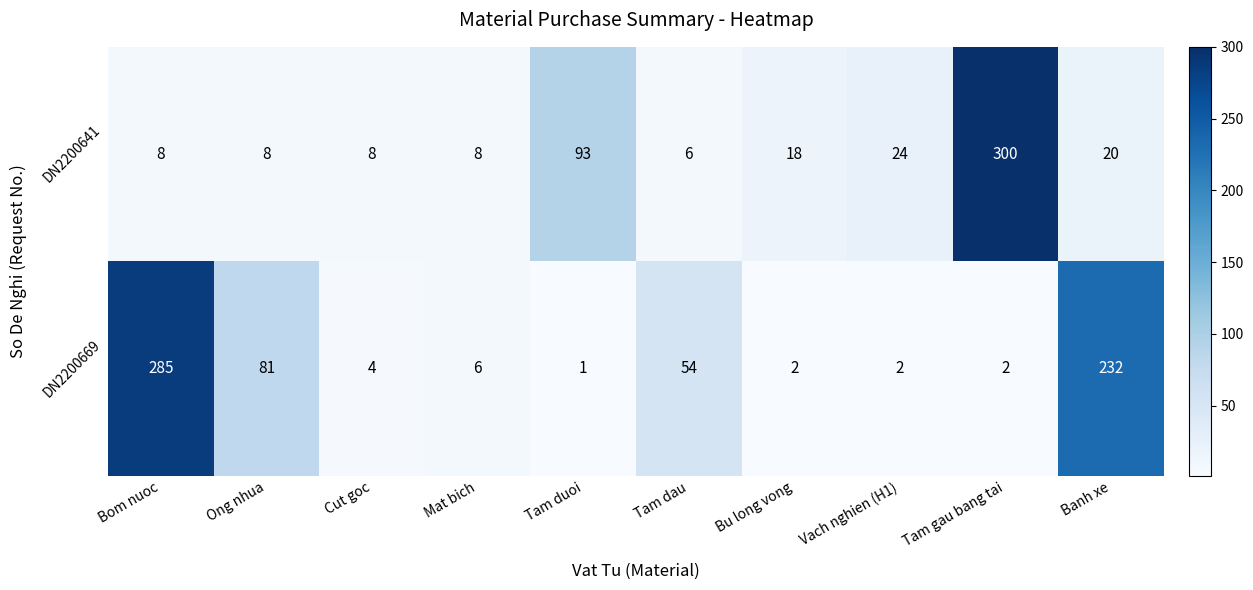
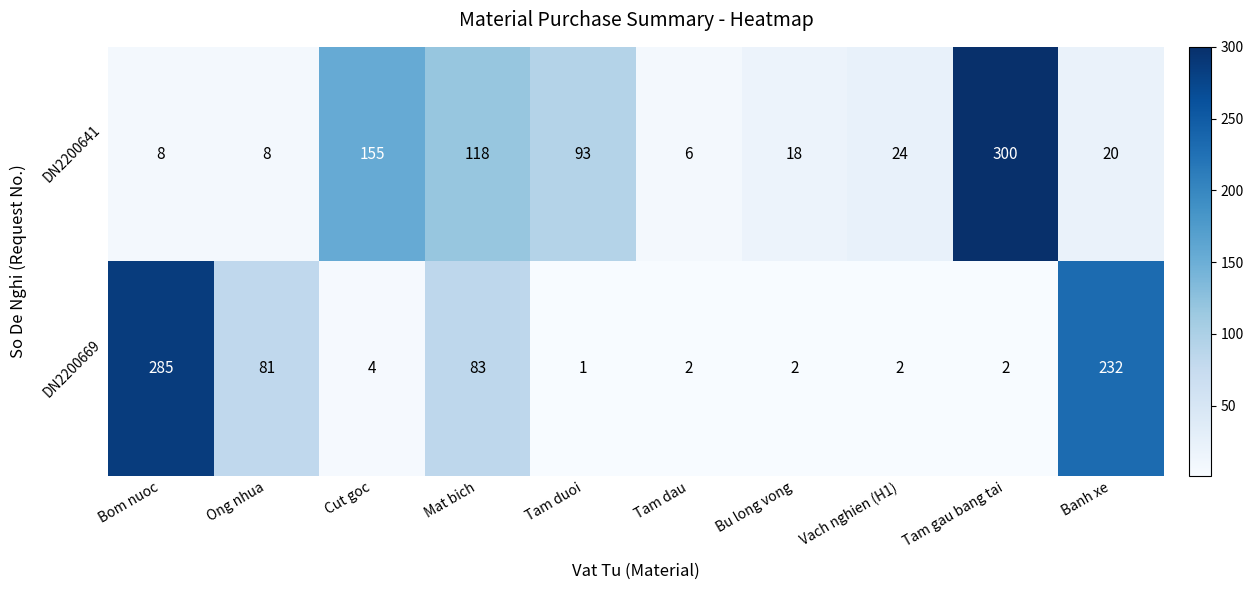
  {
    "DN2200641": {
      "Bom nuoc": 8,
      "Ong nhua": 8,
-     "Cut goc": 8,
-     "Mat bich": 8,
+     "Cut goc": 155,
+     "Mat bich": 118,
      "Tam duoi": 93,
      "Tam dau": 6,
      "Bu long vong": 18,
      "Vach nghien (H1)": 24,
      "Tam gau bang tai": 300,
      "Banh xe": 20
    },
    "DN2200669": {
      "Bom nuoc": 285,
      "Ong nhua": 81,
      "Cut goc": 4,
-     "Mat bich": 6,
+     "Mat bich": 83,
      "Tam duoi": 1,
-     "Tam dau": 54,
+     "Tam dau": 2,
      "Bu long vong": 2,
      "Vach nghien (H1)": 2,
      "Tam gau bang tai": 2,
      "Banh xe": 232
    }
  }
